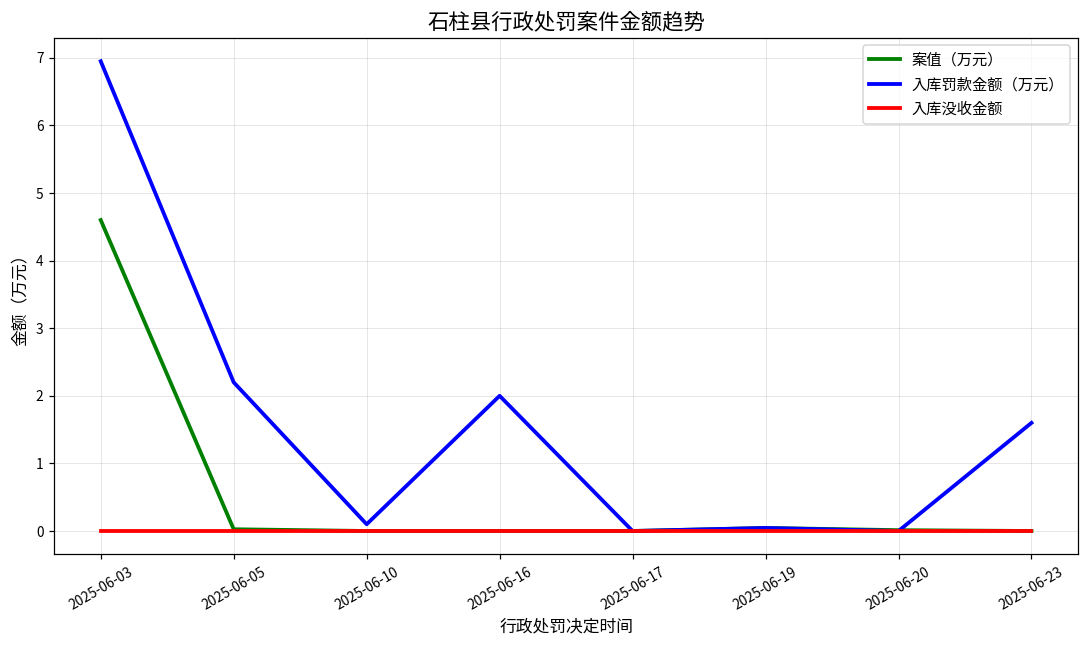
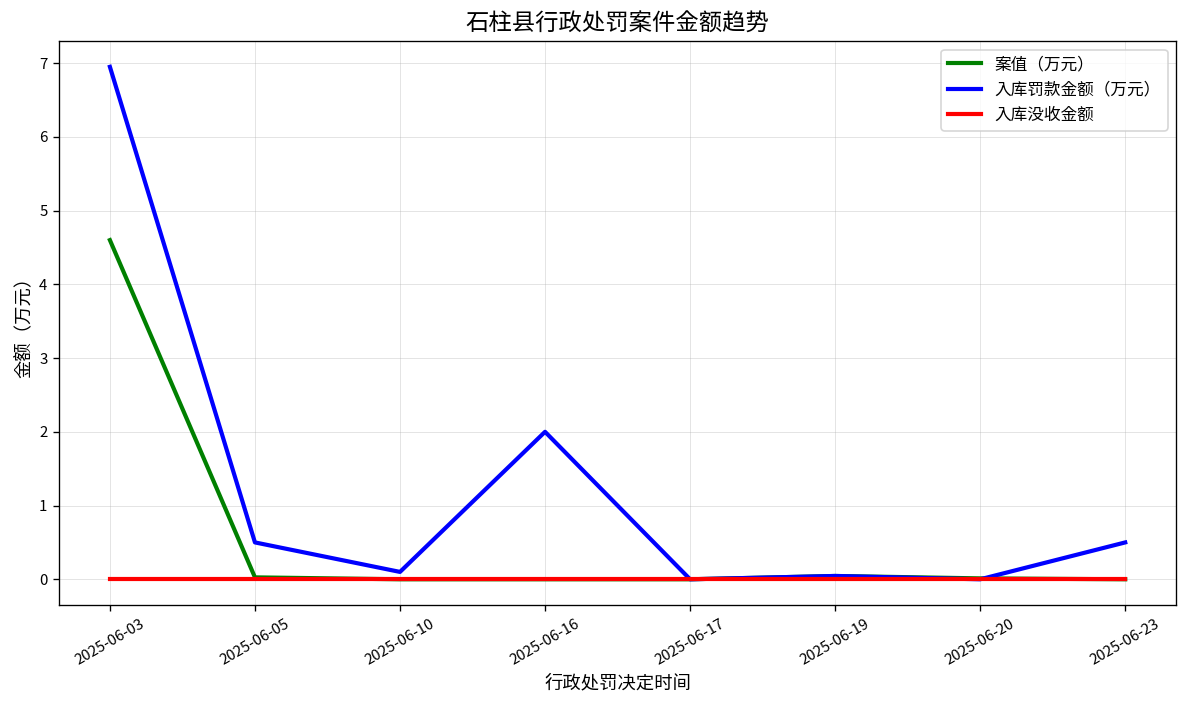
  {
    "案值（万元）": {
      "2025-06-03": 4.6
    },
    "入库罚款金额（万元）": {
      "2025-06-03": 7.0,
-     "2025-06-05": 2.2,
+     "2025-06-05": 0.5,
      "2025-06-10": 0.1,
      "2025-06-16": 2.0,
-     "2025-06-23": 1.6
+     "2025-06-23": 0.5
    },
    "入库没收金额": {
      "2025-06-03": 0.0,
      "2025-06-19": 0.0
    }
  }
